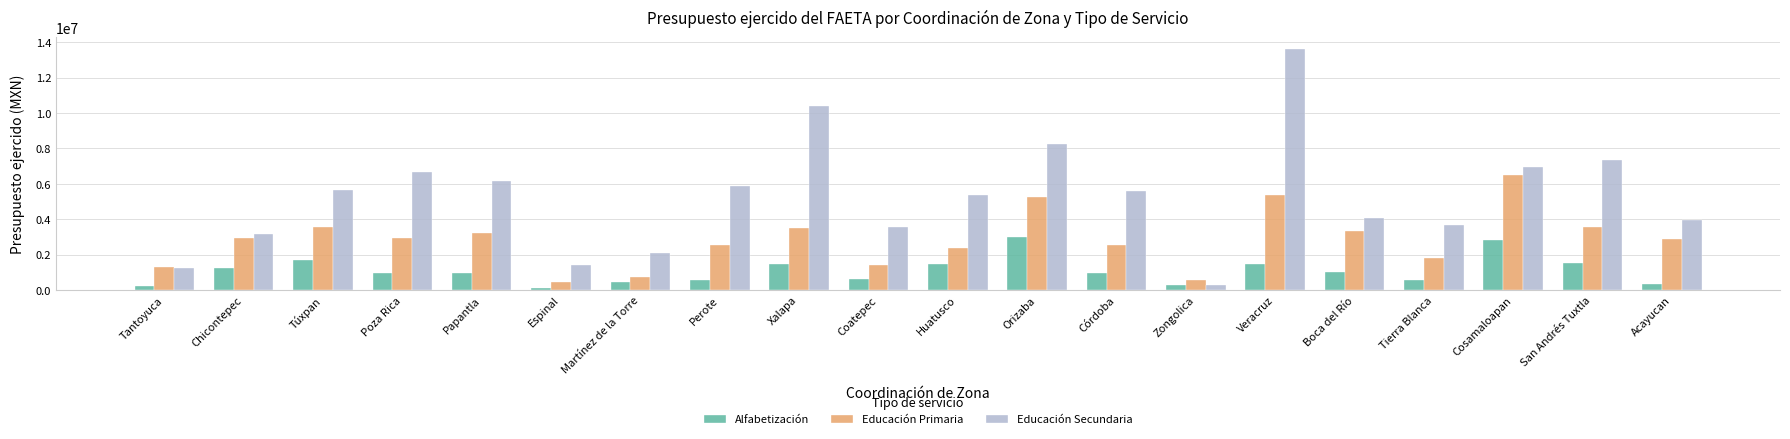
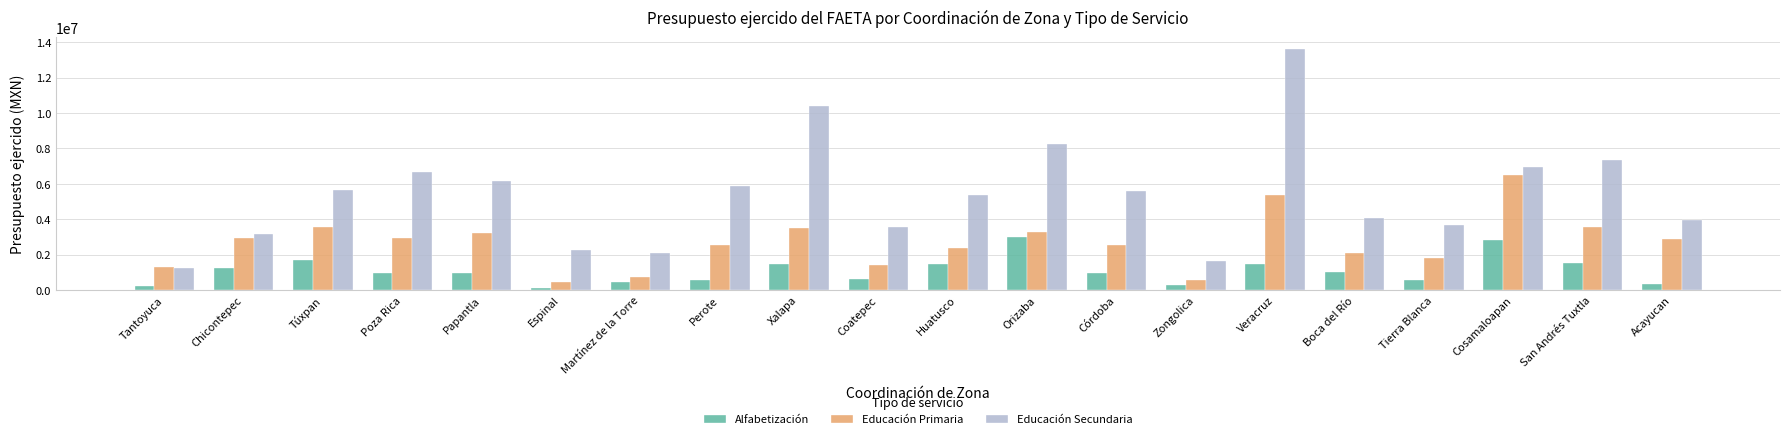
  {
    "Alfabetización": {
      "Tantoyuca": 200000,
      "Chicontepec": 1300000,
      "Túxpan": 1700000,
      "Poza Rica": 1000000,
      "Papantla": 1000000,
      "Martínez de la Torre": 400000,
      "Perote": 600000,
      "Xalapa": 1500000,
      "Coatepec": 600000,
      "Huatusco": 1400000,
      "Orizaba": 3000000,
      "Córdoba": 1000000,
      "Zongolica": 300000,
      "Veracruz": 1400000,
      "Boca del Río": 1000000,
      "Tierra Blanca": 600000,
      "Cosamaloapan": 2800000,
      "San Andrés Tuxtla": 1500000,
      "Acayucan": 400000
    },
    "Educación Primaria": {
      "Tantoyuca": 1300000,
      "Chicontepec": 2900000,
      "Túxpan": 3500000,
      "Poza Rica": 2900000,
      "Papantla": 3200000,
      "Espinal": 400000,
      "Martínez de la Torre": 700000,
      "Perote": 2500000,
      "Xalapa": 3500000,
      "Coatepec": 1400000,
      "Huatusco": 2400000,
-     "Orizaba": 5300000,
+     "Orizaba": 3300000,
      "Córdoba": 2500000,
      "Zongolica": 600000,
      "Veracruz": 5400000,
-     "Boca del Río": 3300000,
+     "Boca del Río": 2100000,
      "Tierra Blanca": 1800000,
      "Cosamaloapan": 6500000,
      "San Andrés Tuxtla": 3600000,
      "Acayucan": 2900000
    },
    "Educación Secundaria": {
      "Tantoyuca": 1200000,
      "Chicontepec": 3200000,
      "Túxpan": 5700000,
      "Poza Rica": 6600000,
      "Papantla": 6200000,
-     "Espinal": 1400000,
+     "Espinal": 2300000,
      "Martínez de la Torre": 2100000,
      "Perote": 5900000,
      "Xalapa": 10400000,
      "Coatepec": 3500000,
      "Huatusco": 5300000,
      "Orizaba": 8300000,
      "Córdoba": 5600000,
-     "Zongolica": 300000,
+     "Zongolica": 1700000,
      "Veracruz": 13600000,
      "Boca del Río": 4000000,
      "Tierra Blanca": 3700000,
      "Cosamaloapan": 7000000,
      "San Andrés Tuxtla": 7300000,
      "Acayucan": 4000000
    }
  }
